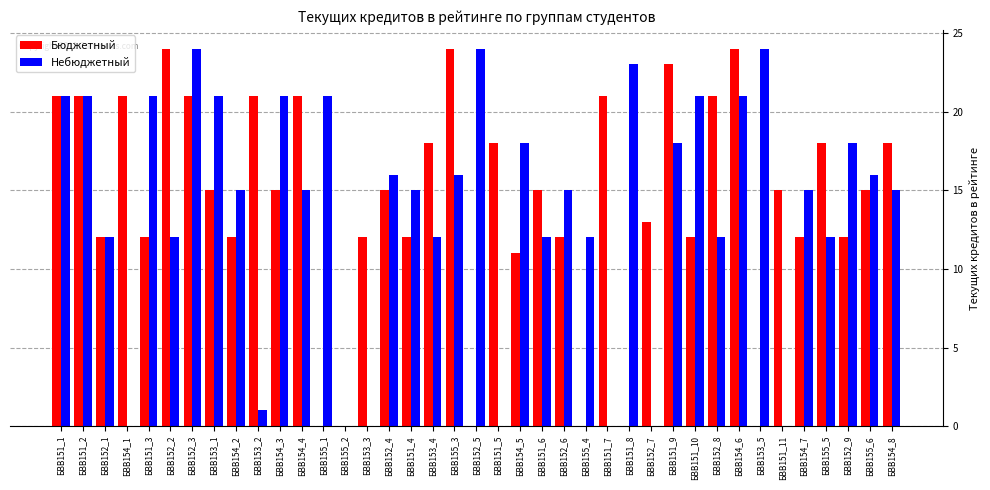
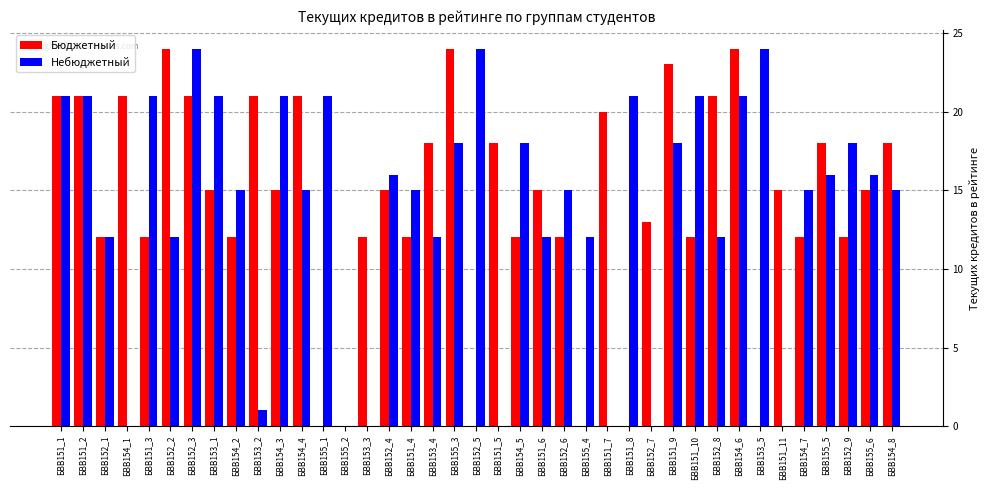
  {
    "Бюджетный": {
      "БВВ151_1": 21,
      "БВВ151_2": 21,
      "БВВ152_1": 12,
      "БВВ154_1": 21,
      "БВВ151_3": 12,
      "БВВ152_2": 24,
      "БВВ152_3": 21,
      "БВВ153_1": 15,
      "БВВ154_2": 12,
      "БВВ153_2": 21,
      "БВВ154_3": 15,
      "БВВ154_4": 21,
      "БВВ155_1": 0,
      "БВВ155_2": 0,
      "БВВ153_3": 12,
      "БВВ152_4": 15,
      "БВВ151_4": 12,
      "БВВ153_4": 18,
      "БВВ155_3": 24,
      "БВВ152_5": 0,
      "БВВ151_5": 18,
-     "БВВ154_5": 11,
+     "БВВ154_5": 12,
      "БВВ151_6": 15,
      "БВВ152_6": 12,
      "БВВ155_4": 0,
-     "БВВ151_7": 21,
+     "БВВ151_7": 20,
      "БВВ151_8": 0,
      "БВВ152_7": 13,
      "БВВ151_9": 23,
      "БВВ151_10": 12,
      "БВВ152_8": 21,
      "БВВ154_6": 24,
      "БВВ153_5": 0,
      "БВВ151_11": 15,
      "БВВ154_7": 12,
      "БВВ155_5": 18,
      "БВВ152_9": 12,
      "БВВ155_6": 15,
      "БВВ154_8": 18
    },
    "Небюджетный": {
      "БВВ151_1": 21,
      "БВВ151_2": 21,
      "БВВ152_1": 12,
      "БВВ154_1": 0,
      "БВВ151_3": 21,
      "БВВ152_2": 12,
      "БВВ152_3": 24,
      "БВВ153_1": 21,
      "БВВ154_2": 15,
      "БВВ153_2": 1,
      "БВВ154_3": 21,
      "БВВ154_4": 15,
      "БВВ155_1": 21,
      "БВВ155_2": 0,
      "БВВ153_3": 0,
      "БВВ152_4": 16,
      "БВВ151_4": 15,
      "БВВ153_4": 12,
-     "БВВ155_3": 16,
+     "БВВ155_3": 18,
      "БВВ152_5": 24,
      "БВВ151_5": 0,
      "БВВ154_5": 18,
      "БВВ151_6": 12,
      "БВВ152_6": 15,
      "БВВ155_4": 12,
      "БВВ151_7": 0,
-     "БВВ151_8": 23,
+     "БВВ151_8": 21,
      "БВВ152_7": 0,
      "БВВ151_9": 18,
      "БВВ151_10": 21,
      "БВВ152_8": 12,
      "БВВ154_6": 21,
      "БВВ153_5": 24,
      "БВВ151_11": 0,
      "БВВ154_7": 15,
-     "БВВ155_5": 12,
+     "БВВ155_5": 16,
      "БВВ152_9": 18,
      "БВВ155_6": 16,
      "БВВ154_8": 15
    }
  }
